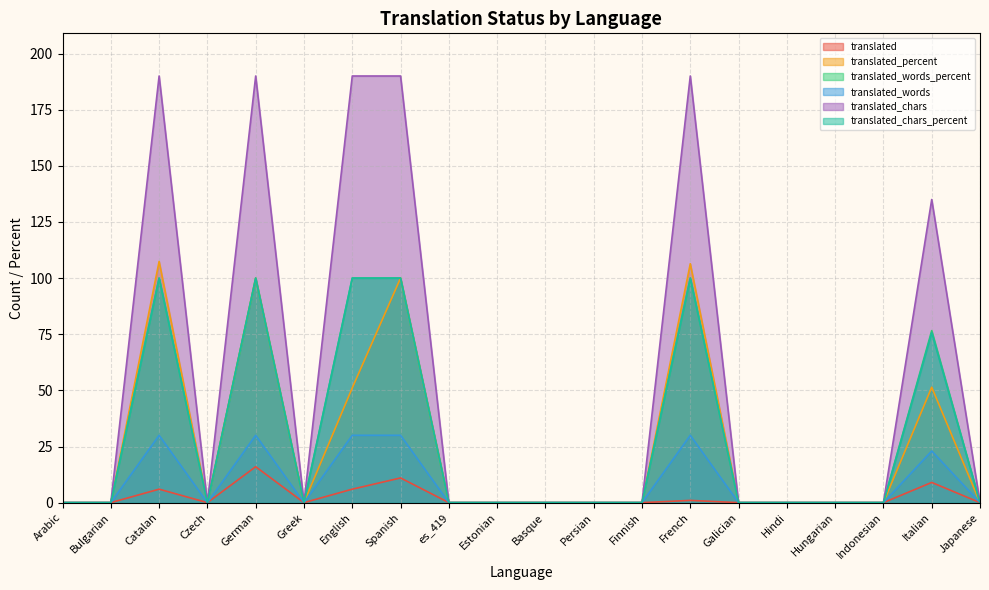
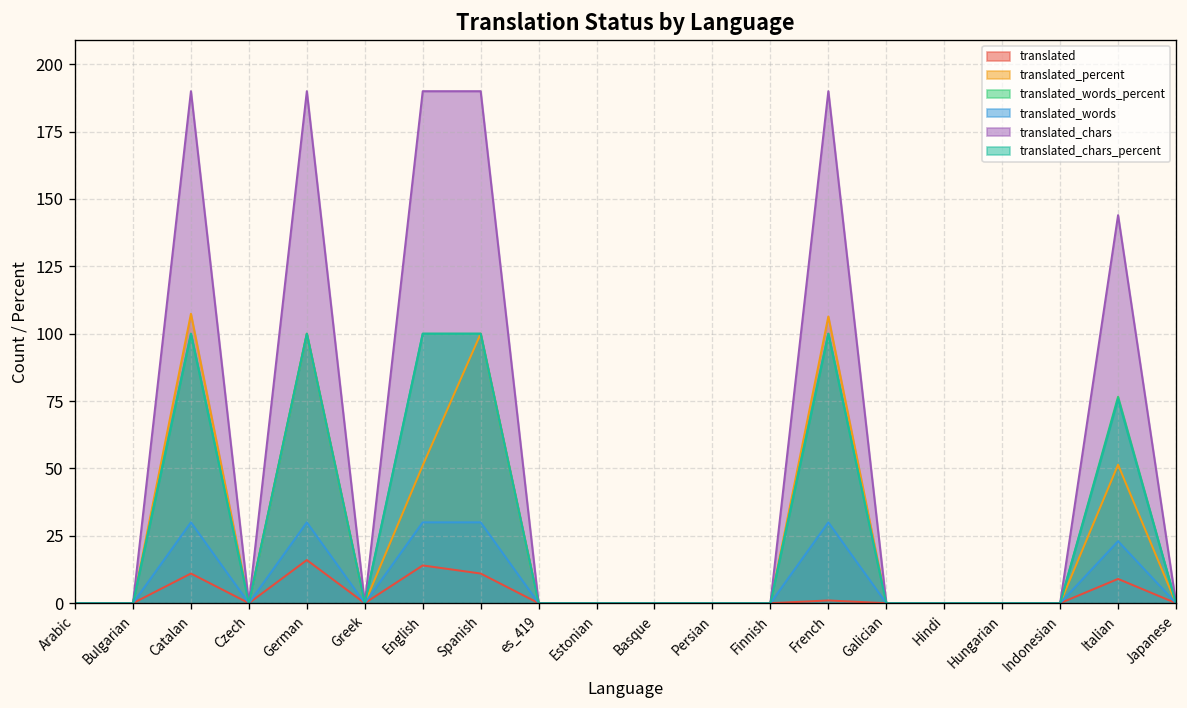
  {
    "translated": {
-     "Catalan": 6,
+     "Catalan": 11,
      "German": 16,
-     "English": 6,
+     "English": 14,
      "Spanish": 11,
      "French": 1,
      "Italian": 9
    },
    "translated_percent": {
      "Catalan": 107,
      "English": 51,
      "French": 106,
      "Italian": 51
    },
    "translated_chars": {
      "Catalan": 190,
      "German": 190,
      "English": 190,
      "Spanish": 190,
      "French": 190,
-     "Italian": 135
+     "Italian": 144
    }
  }
